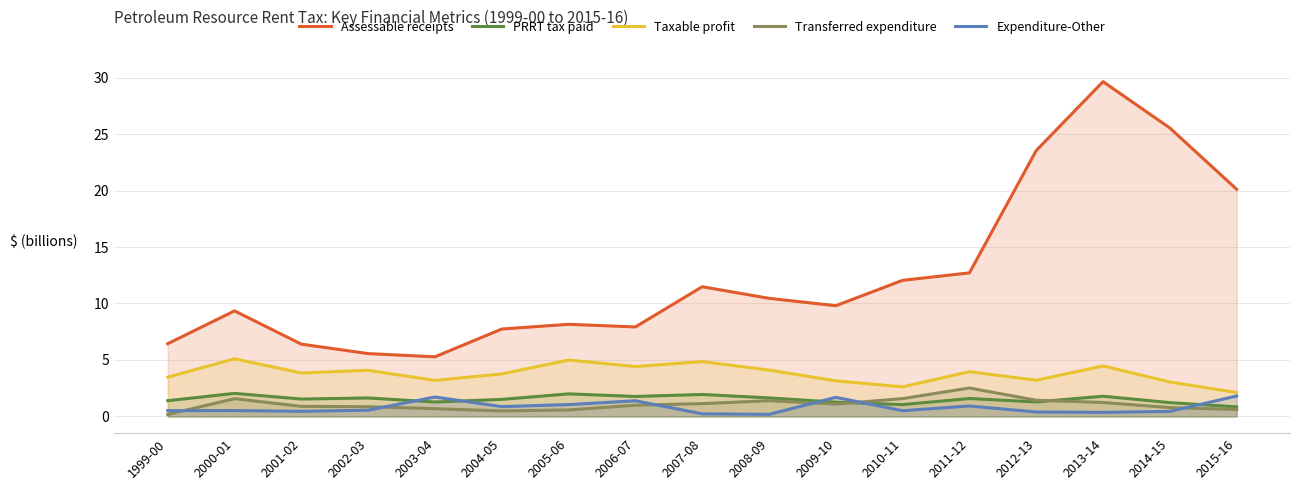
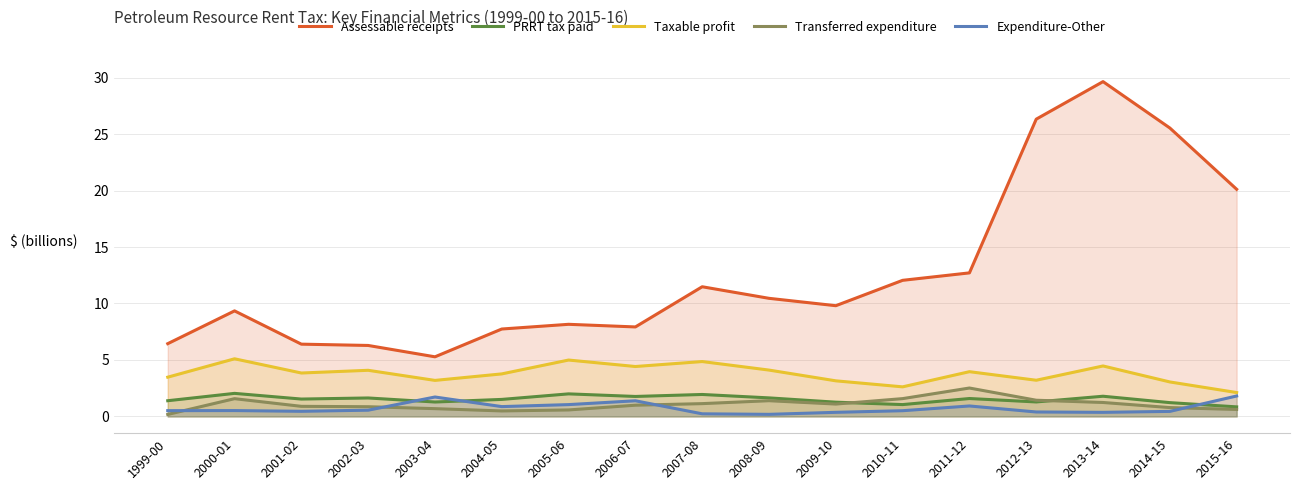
  {
    "Assessable receipts": {
      "1999-00": 6.4,
      "2000-01": 9.3,
      "2001-02": 6.4,
-     "2002-03": 5.6,
+     "2002-03": 6.3,
      "2003-04": 5.3,
      "2004-05": 7.7,
      "2005-06": 8.2,
      "2006-07": 7.9,
      "2007-08": 11.5,
      "2008-09": 10.5,
      "2009-10": 9.8,
      "2010-11": 12.0,
      "2011-12": 12.7,
-     "2012-13": 23.5,
+     "2012-13": 26.3,
      "2013-14": 29.6,
      "2014-15": 25.5,
      "2015-16": 20.1
    },
    "Taxable profit": {
      "1999-00": 3.5,
      "2000-01": 5.1,
      "2001-02": 3.8,
      "2002-03": 4.1,
      "2003-04": 3.2,
      "2004-05": 3.8,
      "2005-06": 5.0,
      "2006-07": 4.4,
      "2007-08": 4.9,
      "2008-09": 4.1,
      "2009-10": 3.2,
      "2010-11": 2.6,
      "2011-12": 4.0,
      "2012-13": 3.2,
      "2013-14": 4.5,
      "2014-15": 3.1,
      "2015-16": 2.1
    },
    "Expenditure-Other": {
      "1999-00": 0.5,
      "2000-01": 0.5,
      "2001-02": 0.5,
      "2002-03": 0.6,
      "2003-04": 1.7,
      "2004-05": 0.9,
      "2005-06": 1.0,
      "2006-07": 1.4,
      "2007-08": 0.2,
      "2008-09": 0.2,
-     "2009-10": 1.7,
+     "2009-10": 0.4,
      "2010-11": 0.5,
      "2011-12": 0.9,
      "2012-13": 0.4,
      "2013-14": 0.4,
      "2014-15": 0.4,
      "2015-16": 1.8
    }
  }
